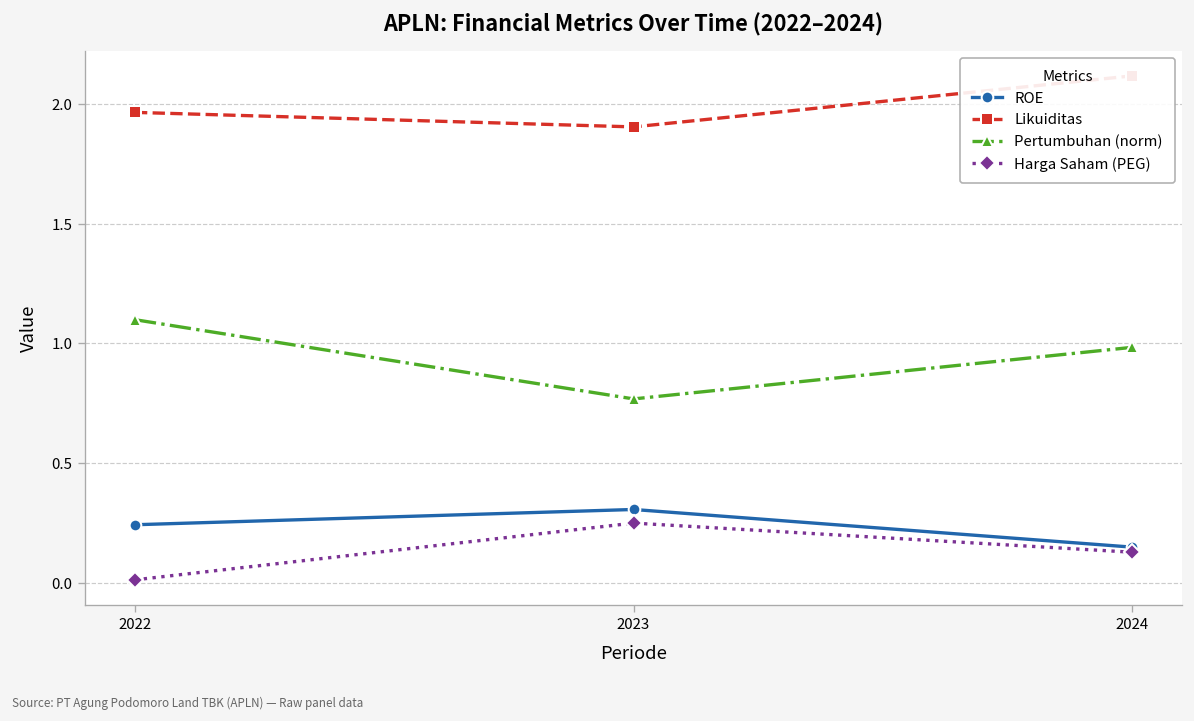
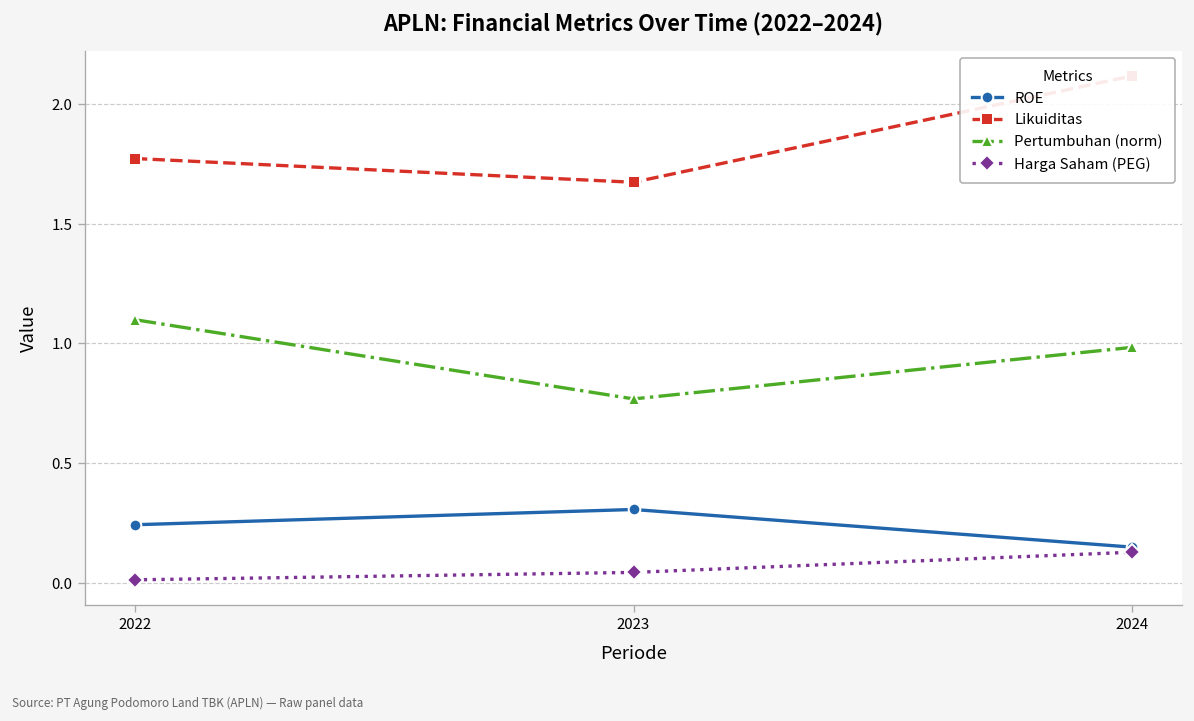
  {
    "ROE": {
      "2022": 0.24,
      "2023": 0.31,
      "2024": 0.15
    },
    "Likuiditas": {
-     "2022": 1.96,
-     "2023": 1.90
+     "2022": 1.77,
+     "2023": 1.67
    },
    "Pertumbuhan (norm)": {
      "2022": 1.10,
      "2023": 0.77,
      "2024": 0.98
    },
    "Harga Saham (PEG)": {
      "2022": 0.01,
-     "2023": 0.25,
+     "2023": 0.04,
      "2024": 0.13
    }
  }
